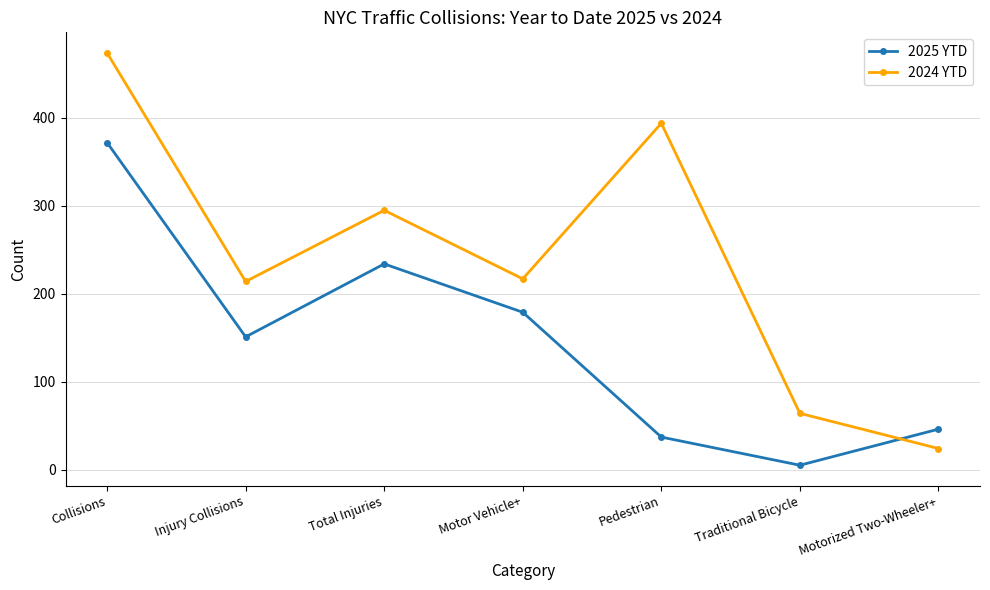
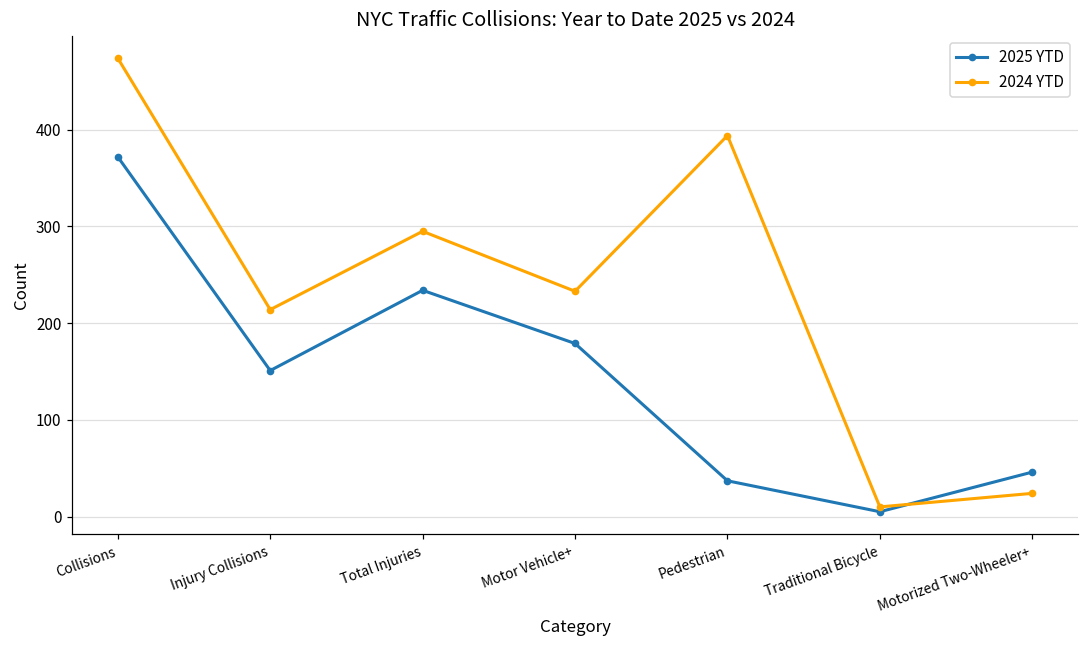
  {
    "2025 YTD": {
      "Collisions": 370,
      "Injury Collisions": 150,
      "Total Injuries": 230,
      "Motor Vehicle+": 180,
      "Pedestrian": 40,
      "Traditional Bicycle": 10,
      "Motorized Two-Wheeler+": 50
    },
    "2024 YTD": {
      "Collisions": 470,
      "Injury Collisions": 210,
      "Total Injuries": 300,
-     "Motor Vehicle+": 220,
+     "Motor Vehicle+": 230,
      "Pedestrian": 390,
-     "Traditional Bicycle": 60,
+     "Traditional Bicycle": 10,
      "Motorized Two-Wheeler+": 20
    }
  }
